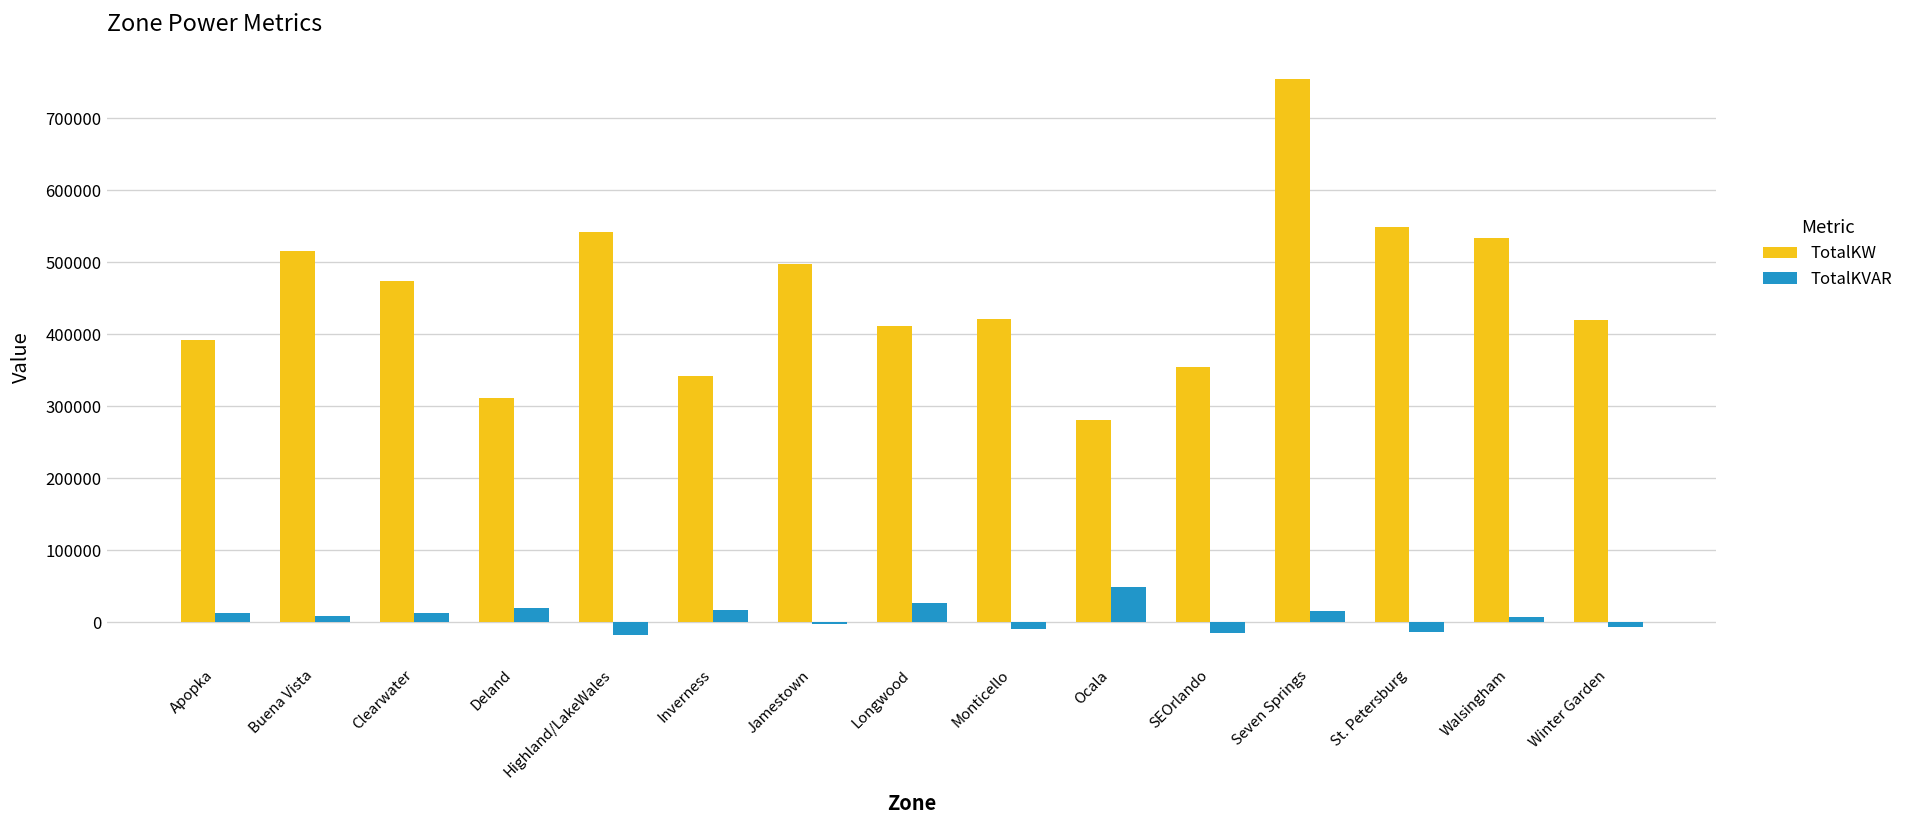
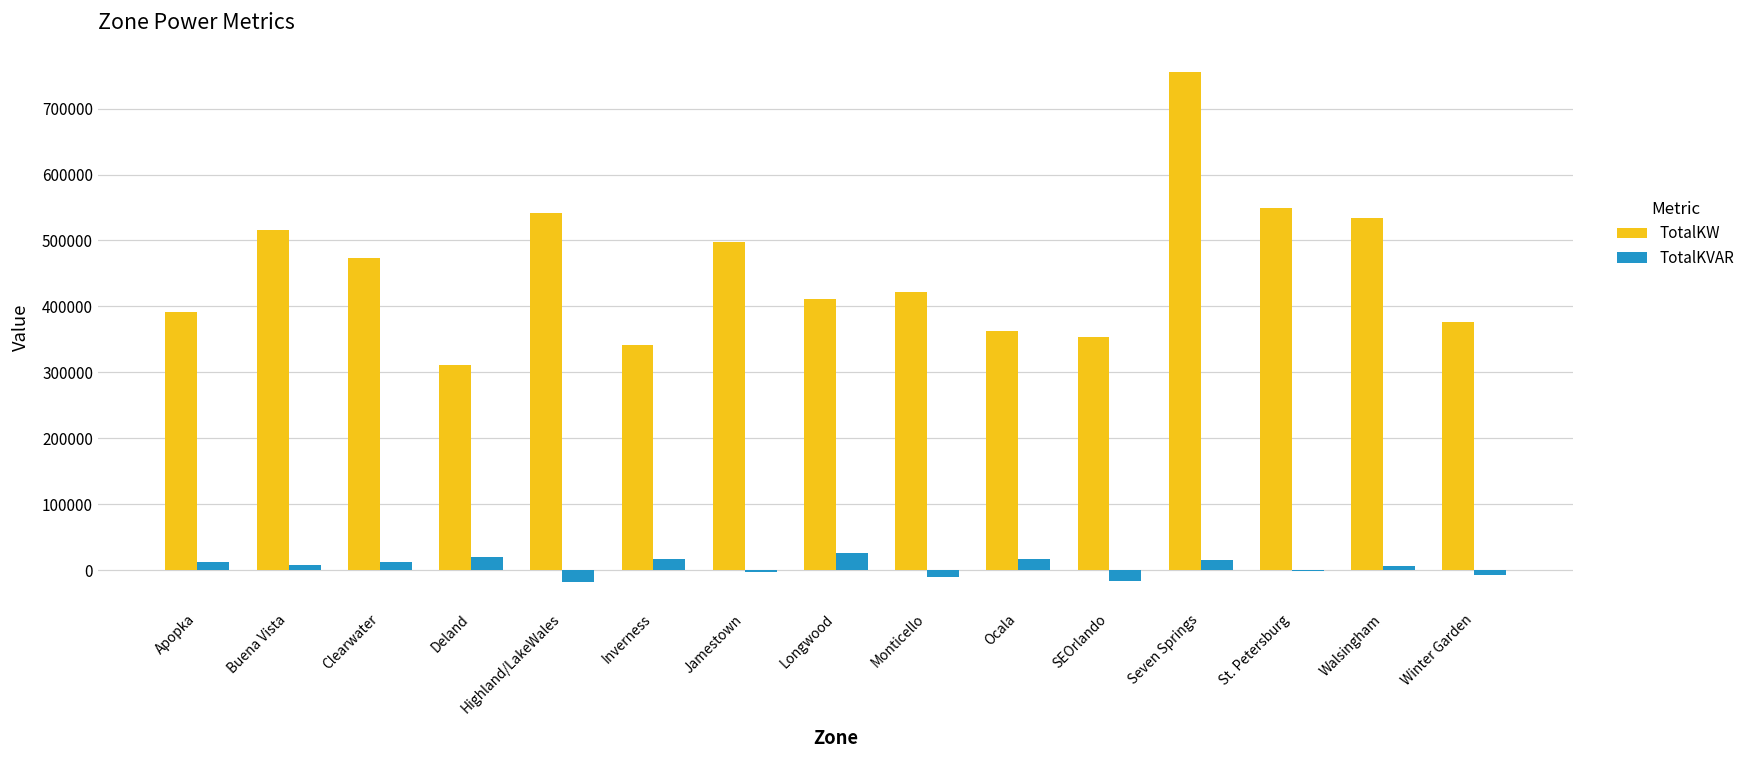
  {
    "TotalKW": {
      "Apopka": 390000,
      "Buena Vista": 520000,
      "Clearwater": 470000,
      "Deland": 310000,
      "Highland/LakeWales": 540000,
      "Inverness": 340000,
      "Jamestown": 500000,
      "Longwood": 410000,
      "Monticello": 420000,
-     "Ocala": 280000,
+     "Ocala": 360000,
      "SEOrlando": 350000,
      "Seven Springs": 750000,
      "St. Petersburg": 550000,
      "Walsingham": 530000,
-     "Winter Garden": 420000
+     "Winter Garden": 380000
    },
    "TotalKVAR": {
      "Apopka": 10000,
      "Buena Vista": 10000,
      "Clearwater": 10000,
      "Deland": 20000,
      "Highland/LakeWales": -20000,
      "Inverness": 20000,
      "Longwood": 30000,
      "Monticello": -10000,
-     "Ocala": 50000,
+     "Ocala": 20000,
      "SEOrlando": -20000,
      "Seven Springs": 20000,
-     "St. Petersburg": -10000,
+     "St. Petersburg": 0,
      "Walsingham": 10000,
      "Winter Garden": -10000
    }
  }
